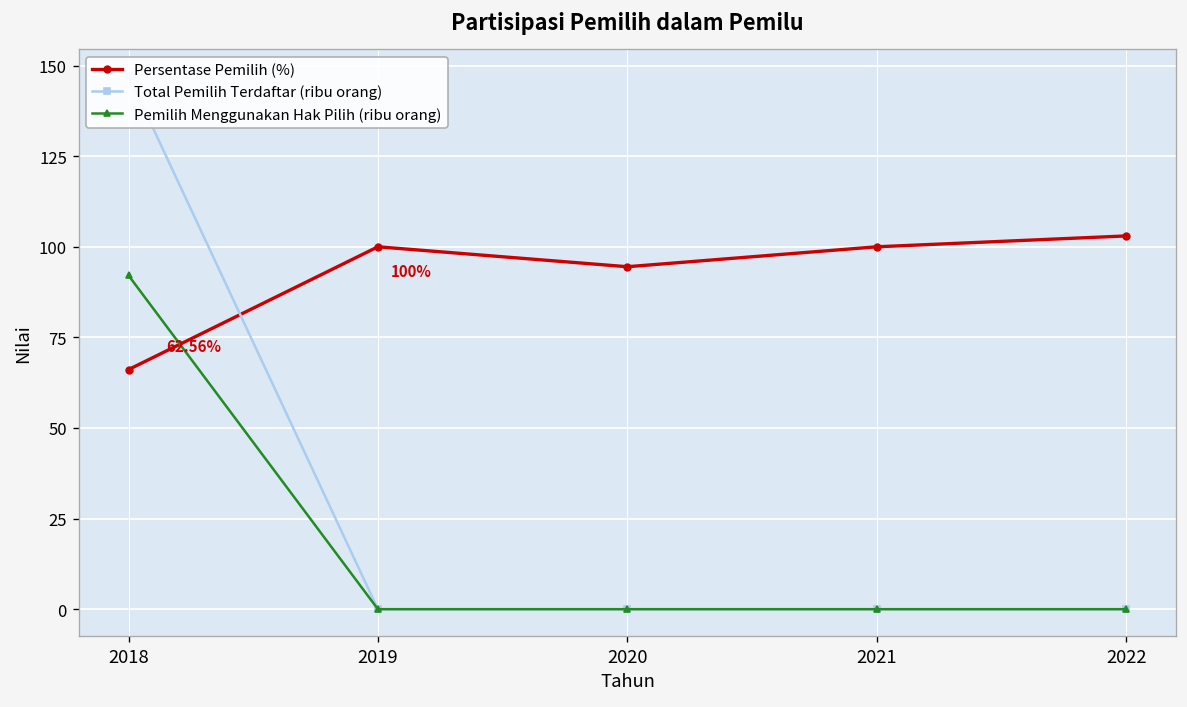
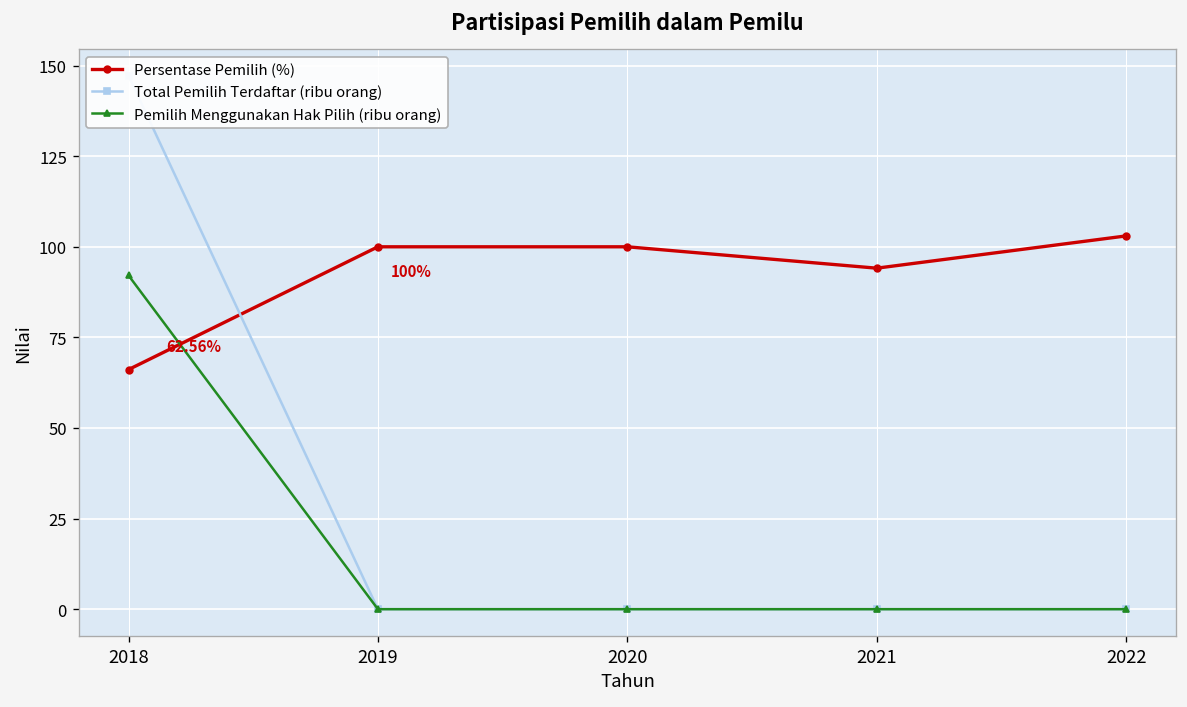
  {
    "Persentase Pemilih (%)": {
      "2018": 66,
-     "2020": 95,
-     "2021": 100,
+     "2020": 100,
+     "2021": 94,
      "2022": 103
    },
    "Pemilih Menggunakan Hak Pilih (ribu orang)": {
      "2018": 92
    }
  }
